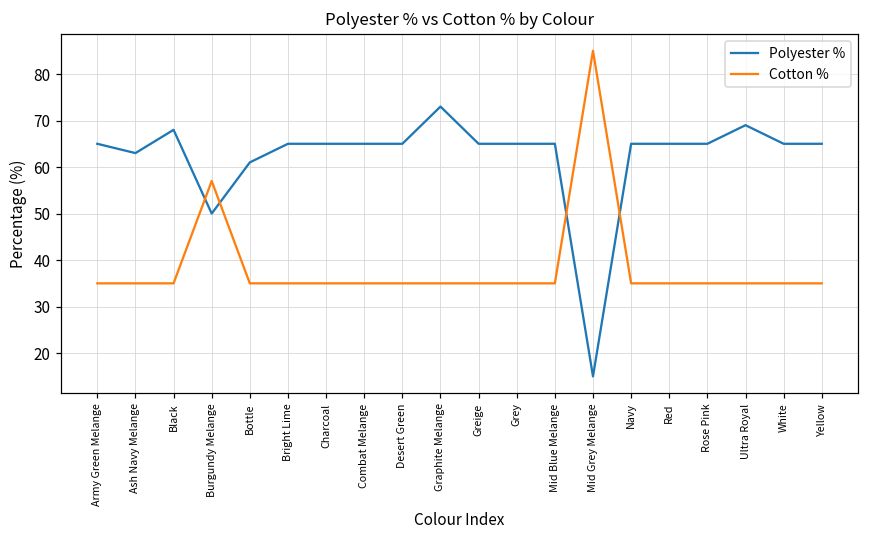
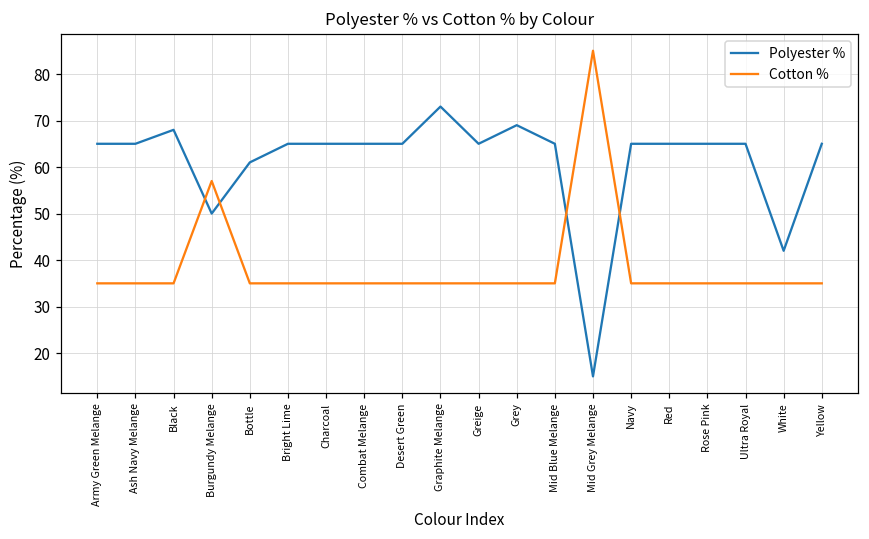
  {
    "Polyester %": {
      "Army Green Melange": 65,
-     "Ash Navy Melange": 63,
+     "Ash Navy Melange": 65,
      "Black": 68,
      "Burgundy Melange": 50,
      "Bottle": 61,
      "Bright Lime": 65,
      "Charcoal": 65,
      "Combat Melange": 65,
      "Desert Green": 65,
      "Graphite Melange": 73,
      "Greige": 65,
-     "Grey": 65,
+     "Grey": 69,
      "Mid Blue Melange": 65,
      "Mid Grey Melange": 15,
      "Navy": 65,
      "Red": 65,
      "Rose Pink": 65,
-     "Ultra Royal": 69,
-     "White": 65,
+     "Ultra Royal": 65,
+     "White": 42,
      "Yellow": 65
    },
    "Cotton %": {
      "Army Green Melange": 35,
      "Ash Navy Melange": 35,
      "Black": 35,
      "Burgundy Melange": 57,
      "Bottle": 35,
      "Bright Lime": 35,
      "Charcoal": 35,
      "Combat Melange": 35,
      "Desert Green": 35,
      "Graphite Melange": 35,
      "Greige": 35,
      "Grey": 35,
      "Mid Blue Melange": 35,
      "Mid Grey Melange": 85,
      "Navy": 35,
      "Red": 35,
      "Rose Pink": 35,
      "Ultra Royal": 35,
      "White": 35,
      "Yellow": 35
    }
  }
